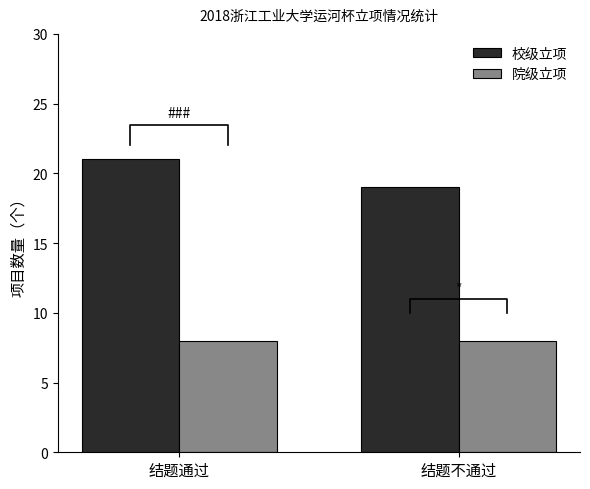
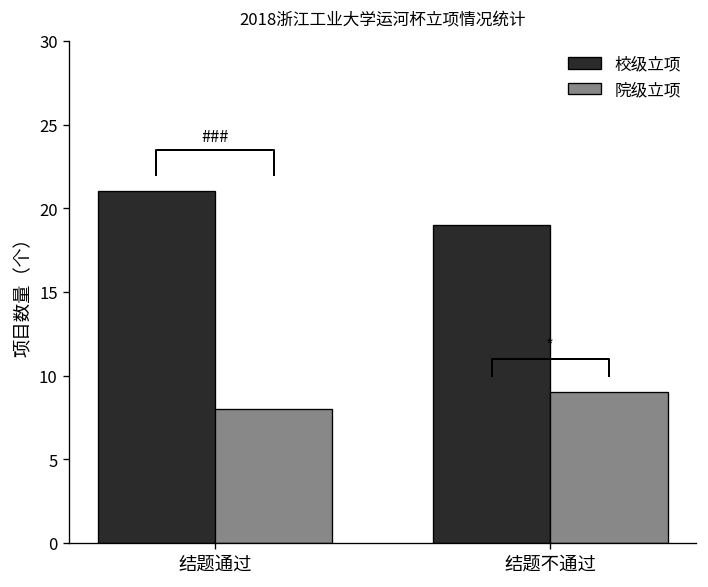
  {
    "校级立项": {
      "结题通过": 21,
      "结题不通过": 19
    },
    "院级立项": {
      "结题通过": 8,
-     "结题不通过": 8
+     "结题不通过": 9
    }
  }
